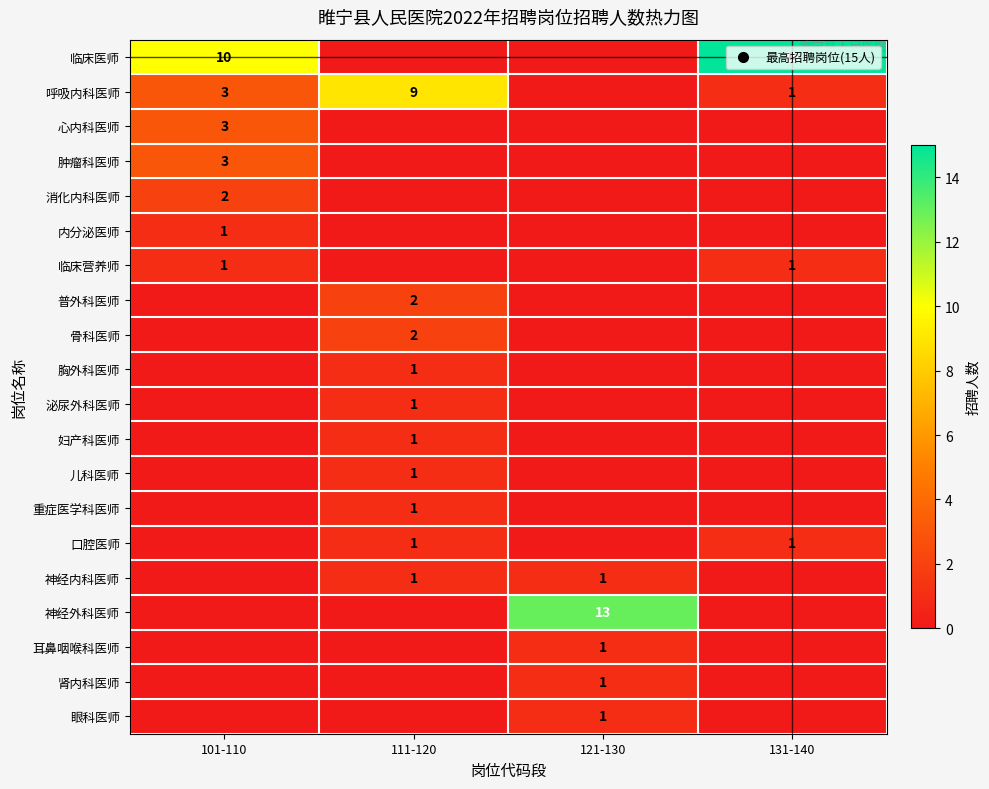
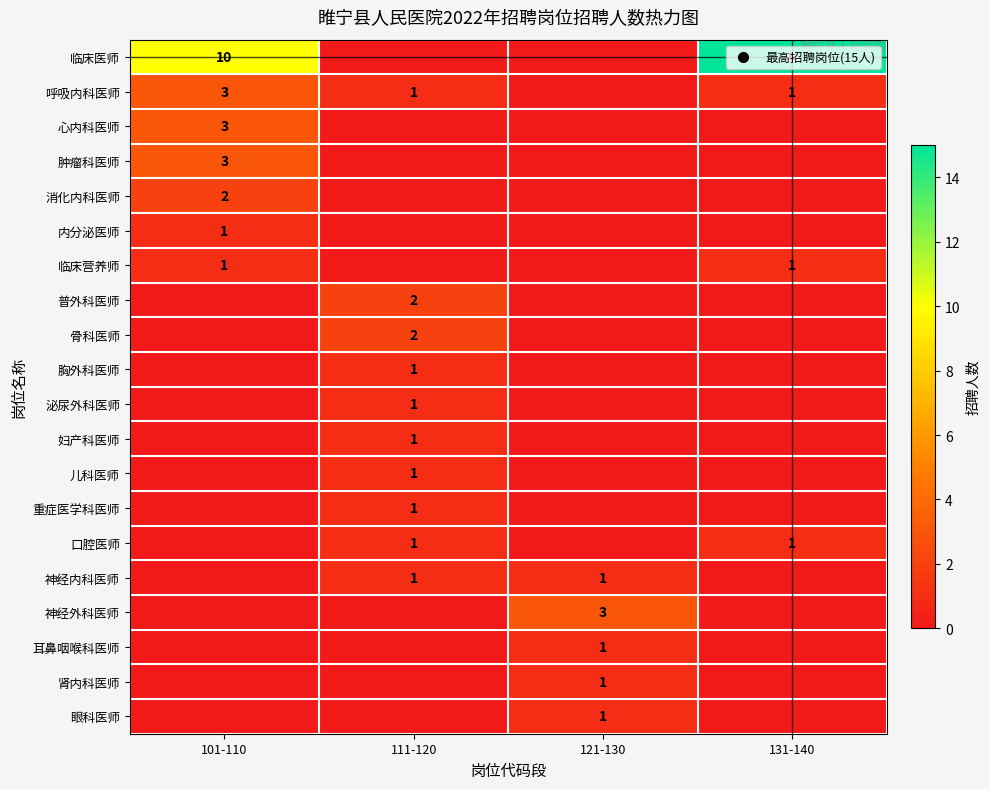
  {
    "临床医师": {
      "101-110": 10
    },
    "呼吸内科医师": {
      "101-110": 3,
-     "111-120": 9,
+     "111-120": 1,
      "131-140": 1
    },
    "心内科医师": {
      "101-110": 3
    },
    "肿瘤科医师": {
      "101-110": 3
    },
    "消化内科医师": {
      "101-110": 2
    },
    "内分泌医师": {
      "101-110": 1
    },
    "临床营养师": {
      "101-110": 1,
      "131-140": 1
    },
    "普外科医师": {
      "111-120": 2
    },
    "骨科医师": {
      "111-120": 2
    },
    "胸外科医师": {
      "111-120": 1
    },
    "泌尿外科医师": {
      "111-120": 1
    },
    "妇产科医师": {
      "111-120": 1
    },
    "儿科医师": {
      "111-120": 1
    },
    "重症医学科医师": {
      "111-120": 1
    },
    "口腔医师": {
      "111-120": 1,
      "131-140": 1
    },
    "神经内科医师": {
      "111-120": 1,
      "121-130": 1
    },
    "神经外科医师": {
-     "121-130": 13
+     "121-130": 3
    },
    "耳鼻咽喉科医师": {
      "121-130": 1
    },
    "肾内科医师": {
      "121-130": 1
    },
    "眼科医师": {
      "121-130": 1
    }
  }
